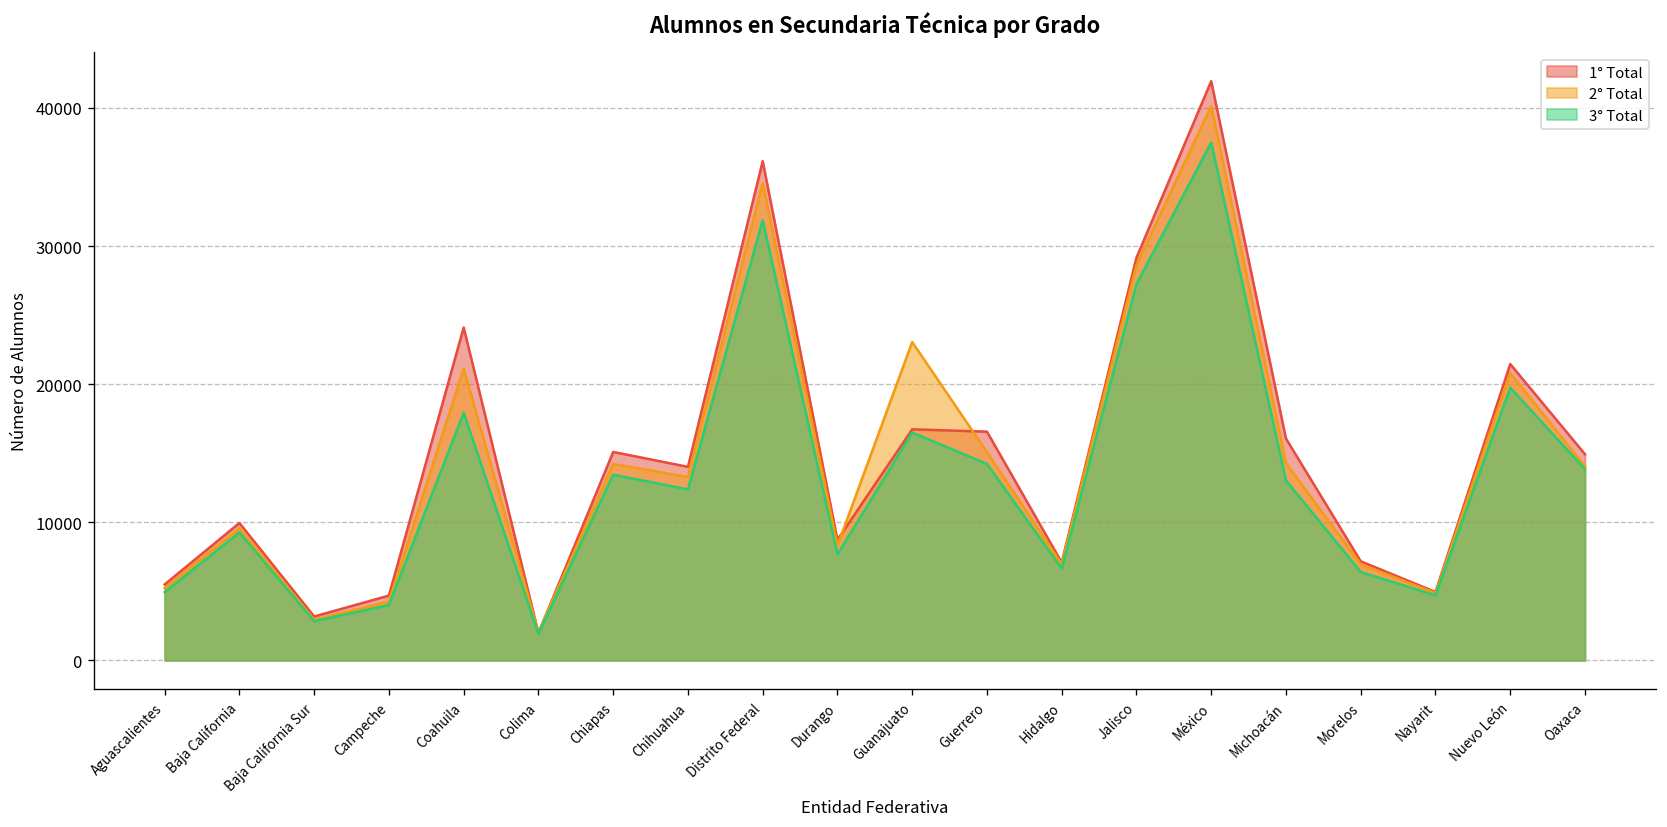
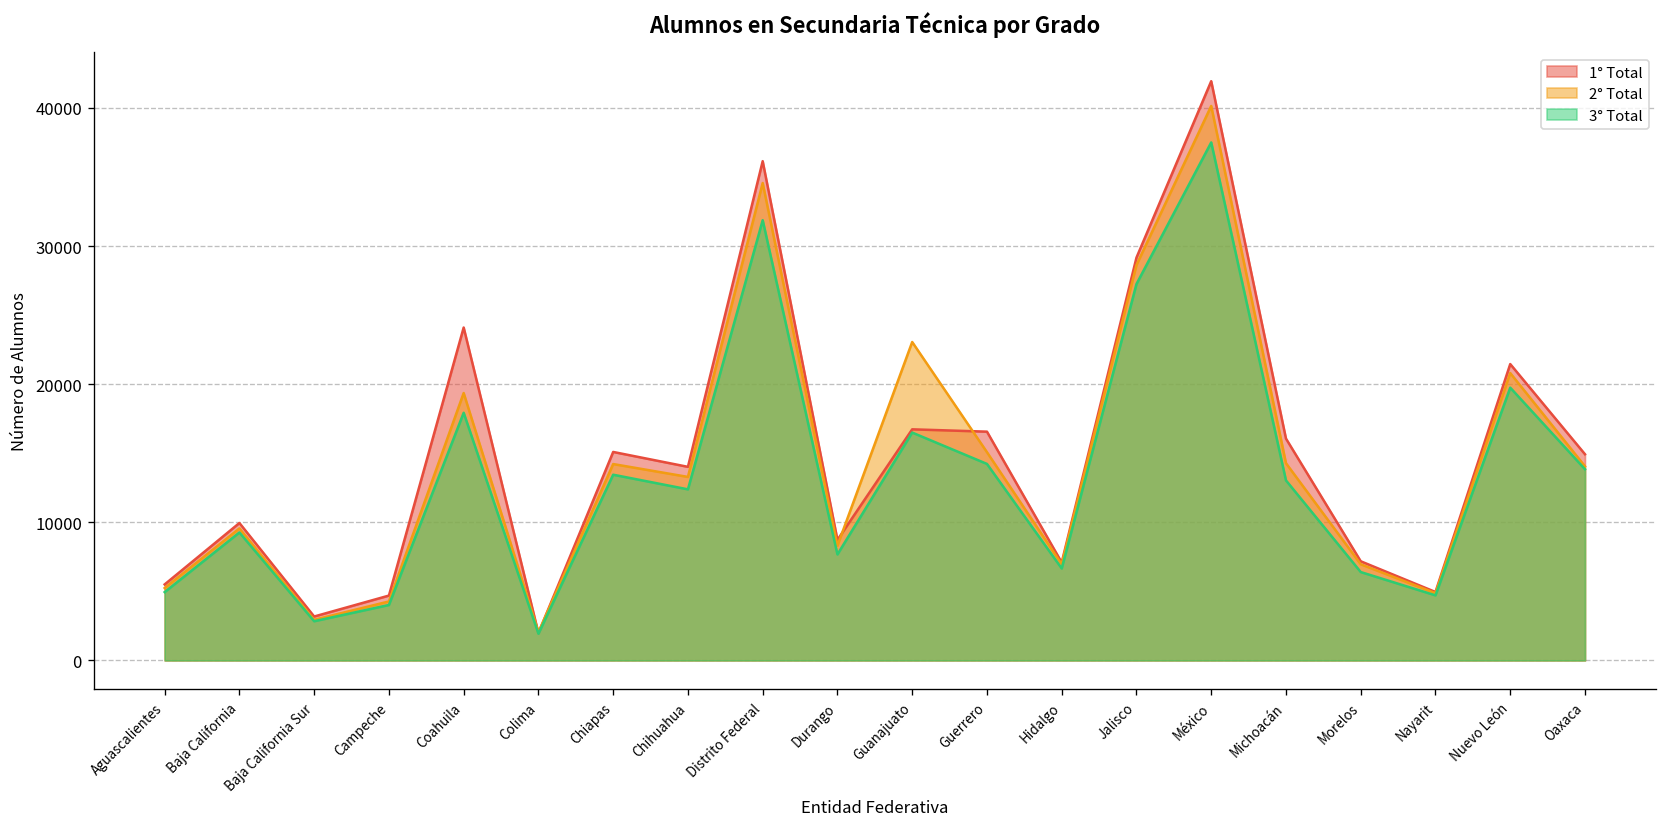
  {
    "1° Total": {
      "Aguascalientes": 5500,
      "Baja California": 9900,
      "Baja California Sur": 3200,
      "Campeche": 4700,
      "Coahuila": 24100,
      "Chiapas": 15100,
      "Chihuahua": 14000,
      "Distrito Federal": 36100,
      "Durango": 8700,
      "Guanajuato": 16700,
      "Guerrero": 16600,
      "Jalisco": 29200,
      "México": 41900,
      "Michoacán": 16100,
      "Nuevo León": 21500,
      "Oaxaca": 14900
    },
    "2° Total": {
      "Aguascalientes": 5200,
      "Baja California": 9600,
      "Campeche": 4300,
-     "Coahuila": 21100,
+     "Coahuila": 19400,
      "Chiapas": 14200,
      "Chihuahua": 13300,
      "Distrito Federal": 34600,
      "Durango": 8300,
      "Guanajuato": 23100,
      "Guerrero": 15100,
      "Jalisco": 28600,
      "México": 40100,
      "Michoacán": 14300,
      "Nuevo León": 20800
    },
    "3° Total": {
      "Aguascalientes": 4900,
      "Baja California": 9300,
      "Campeche": 4000,
      "Coahuila": 17900,
      "Chiapas": 13400,
      "Chihuahua": 12400,
      "Distrito Federal": 31900,
      "Durango": 7700,
      "Guanajuato": 16500,
      "Guerrero": 14200,
      "Hidalgo": 6700,
      "Jalisco": 27200,
      "México": 37500,
      "Michoacán": 13000,
      "Morelos": 6400,
      "Nuevo León": 19700
    }
  }
